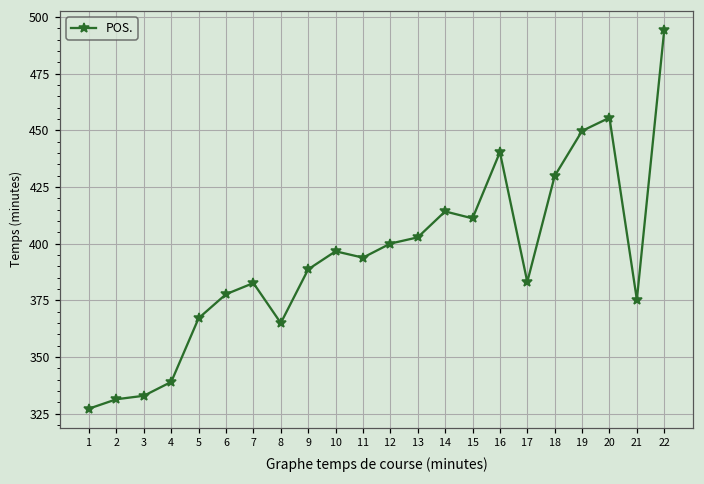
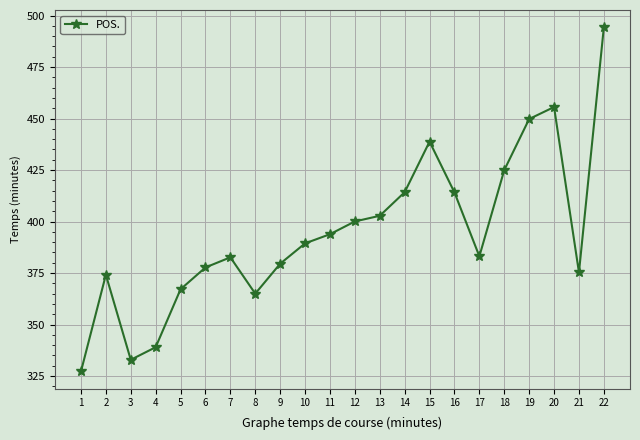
  {
    "1": 327,
-   "2": 331,
+   "2": 374,
    "3": 333,
    "4": 339,
    "5": 367,
    "6": 378,
    "7": 383,
    "8": 365,
-   "9": 389,
-   "10": 397,
+   "9": 380,
+   "10": 389,
    "11": 394,
    "12": 400,
    "13": 403,
    "14": 414,
-   "15": 411,
-   "16": 440,
+   "15": 439,
+   "16": 414,
    "17": 383,
-   "18": 430,
+   "18": 425,
    "19": 450,
    "20": 456,
    "21": 375,
    "22": 494
  }
